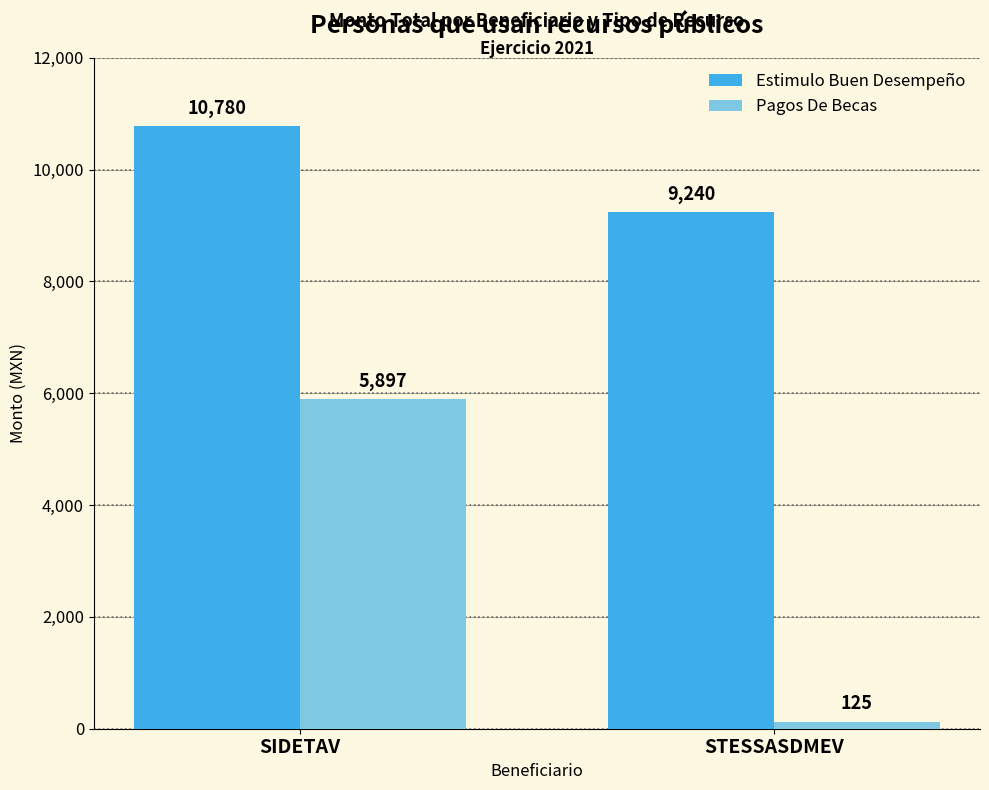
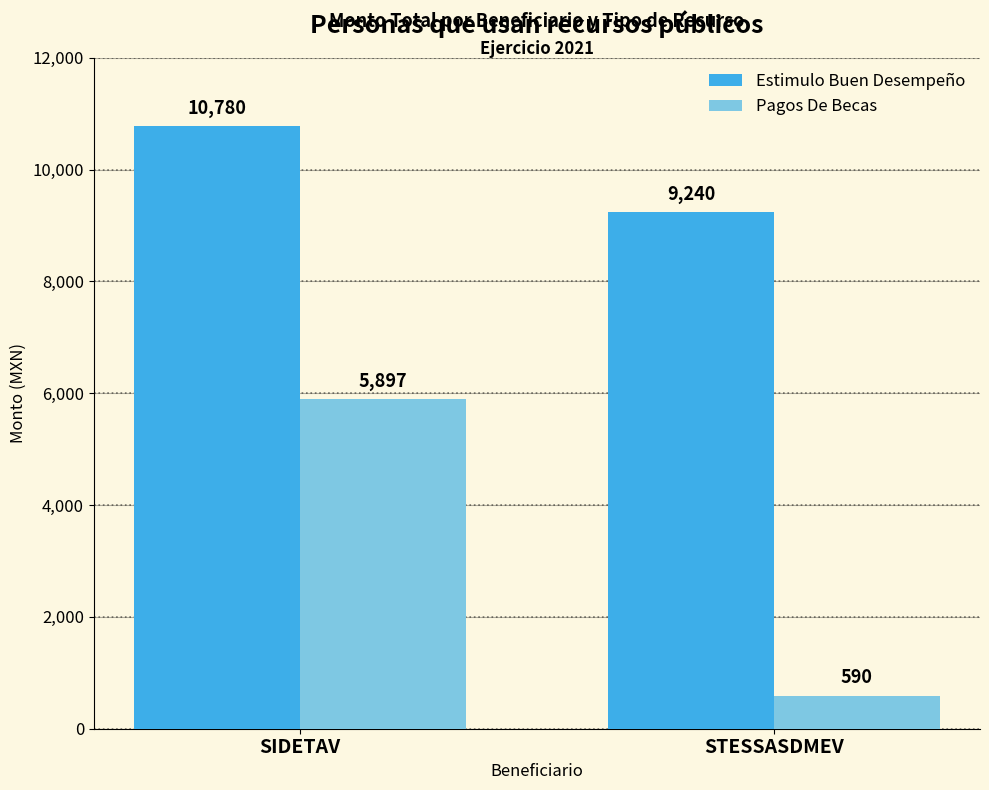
  {
    "Estimulo Buen Desempeño": {
      "SIDETAV": "10,780",
      "STESSASDMEV": "9,240"
    },
    "Pagos De Becas": {
      "SIDETAV": "5,897",
-     "STESSASDMEV": "125"
+     "STESSASDMEV": "590"
    }
  }
